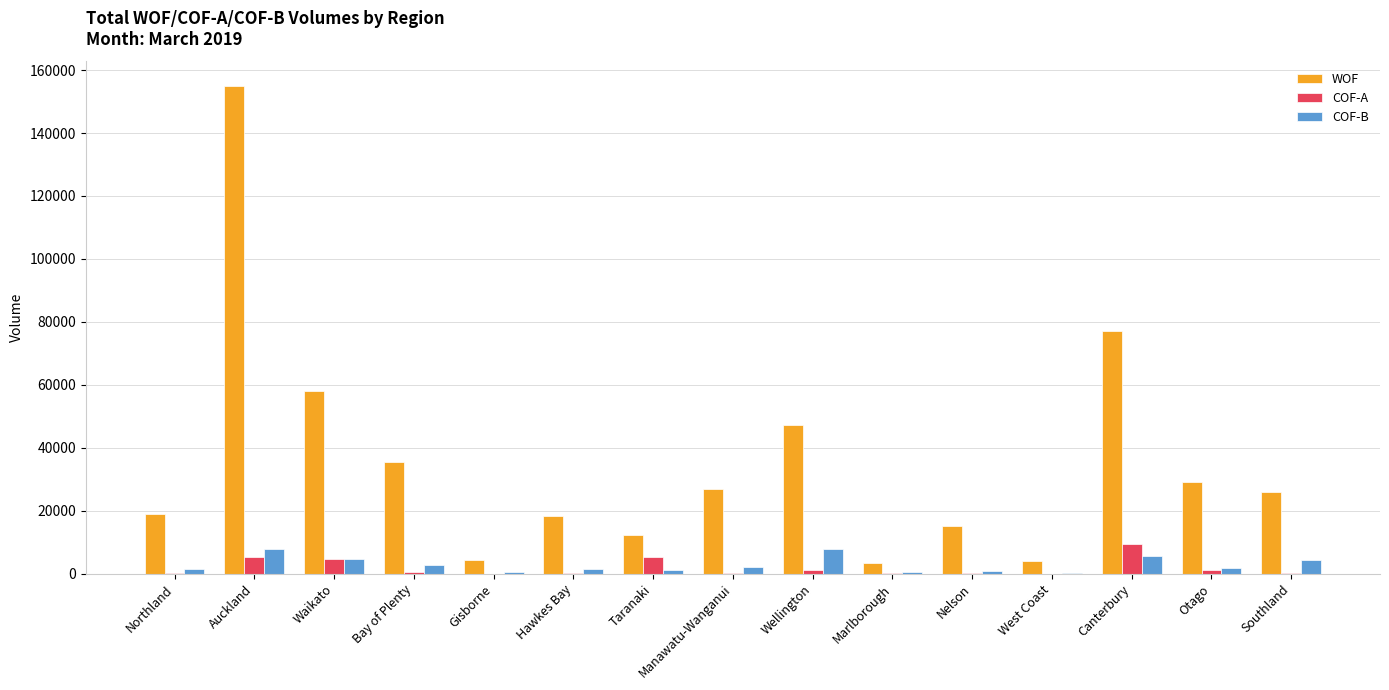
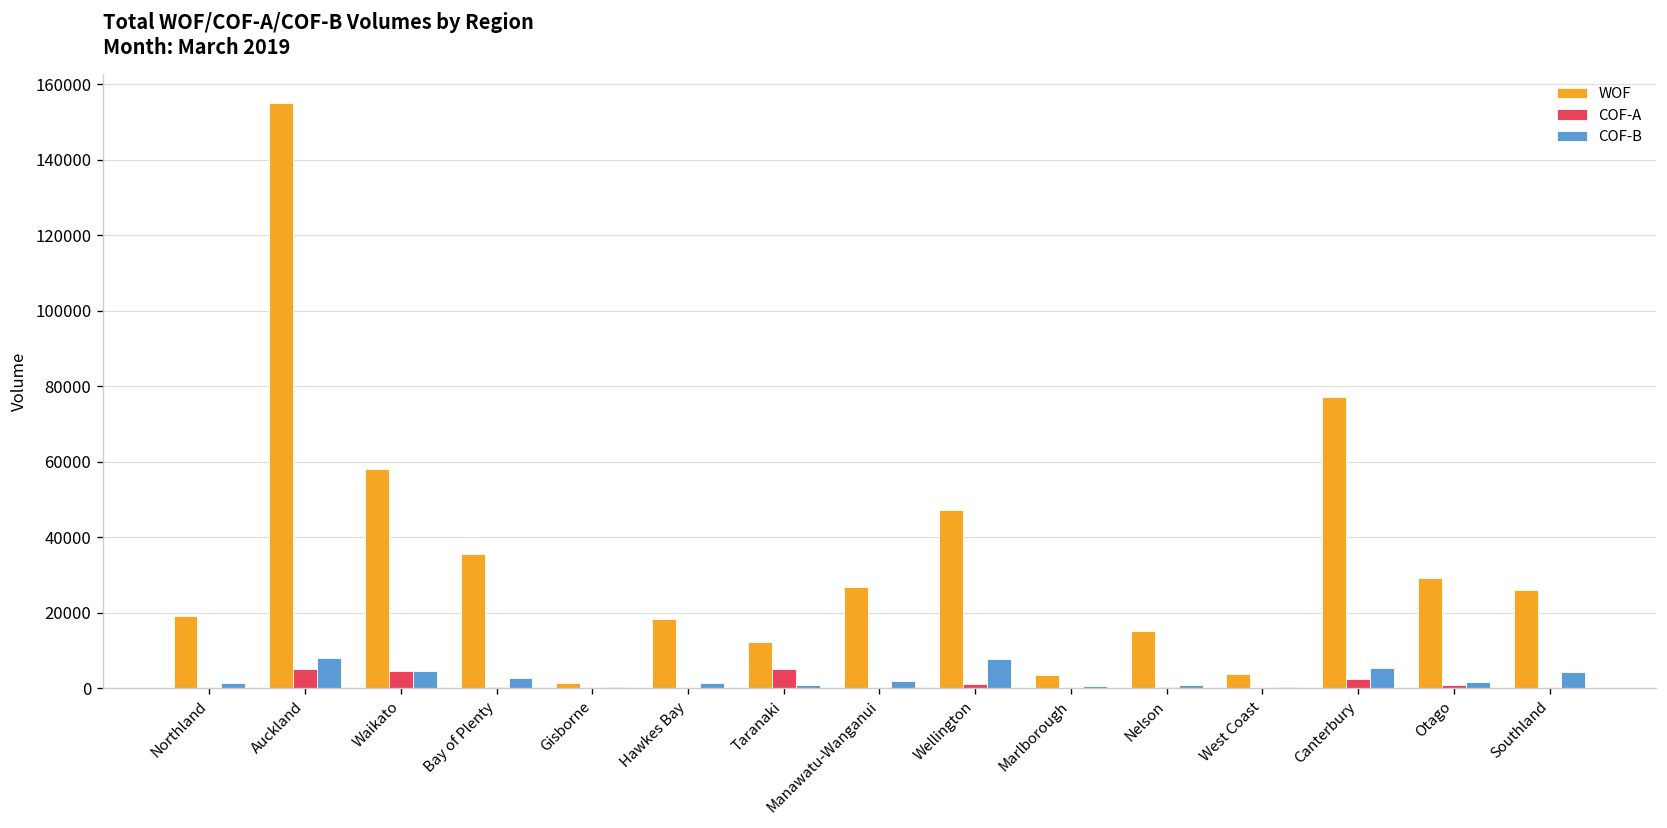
  {
    "WOF": {
      "Northland": 19000,
      "Auckland": 155000,
      "Waikato": 58000,
      "Bay of Plenty": 36000,
-     "Gisborne": 4000,
+     "Gisborne": 1000,
      "Hawkes Bay": 18000,
      "Taranaki": 12000,
      "Manawatu-Wanganui": 27000,
      "Wellington": 47000,
      "Marlborough": 3000,
      "Nelson": 15000,
      "West Coast": 4000,
      "Canterbury": 77000,
      "Otago": 29000,
      "Southland": 26000
    },
    "COF-A": {
      "Auckland": 5000,
      "Waikato": 5000,
      "Taranaki": 5000,
      "Wellington": 1000,
-     "Canterbury": 10000,
+     "Canterbury": 3000,
      "Otago": 1000
    },
    "COF-B": {
      "Northland": 1000,
      "Auckland": 8000,
      "Waikato": 5000,
      "Bay of Plenty": 3000,
      "Hawkes Bay": 1000,
      "Taranaki": 1000,
      "Manawatu-Wanganui": 2000,
      "Wellington": 8000,
      "Nelson": 1000,
      "Canterbury": 6000,
      "Otago": 2000,
      "Southland": 4000
    }
  }
